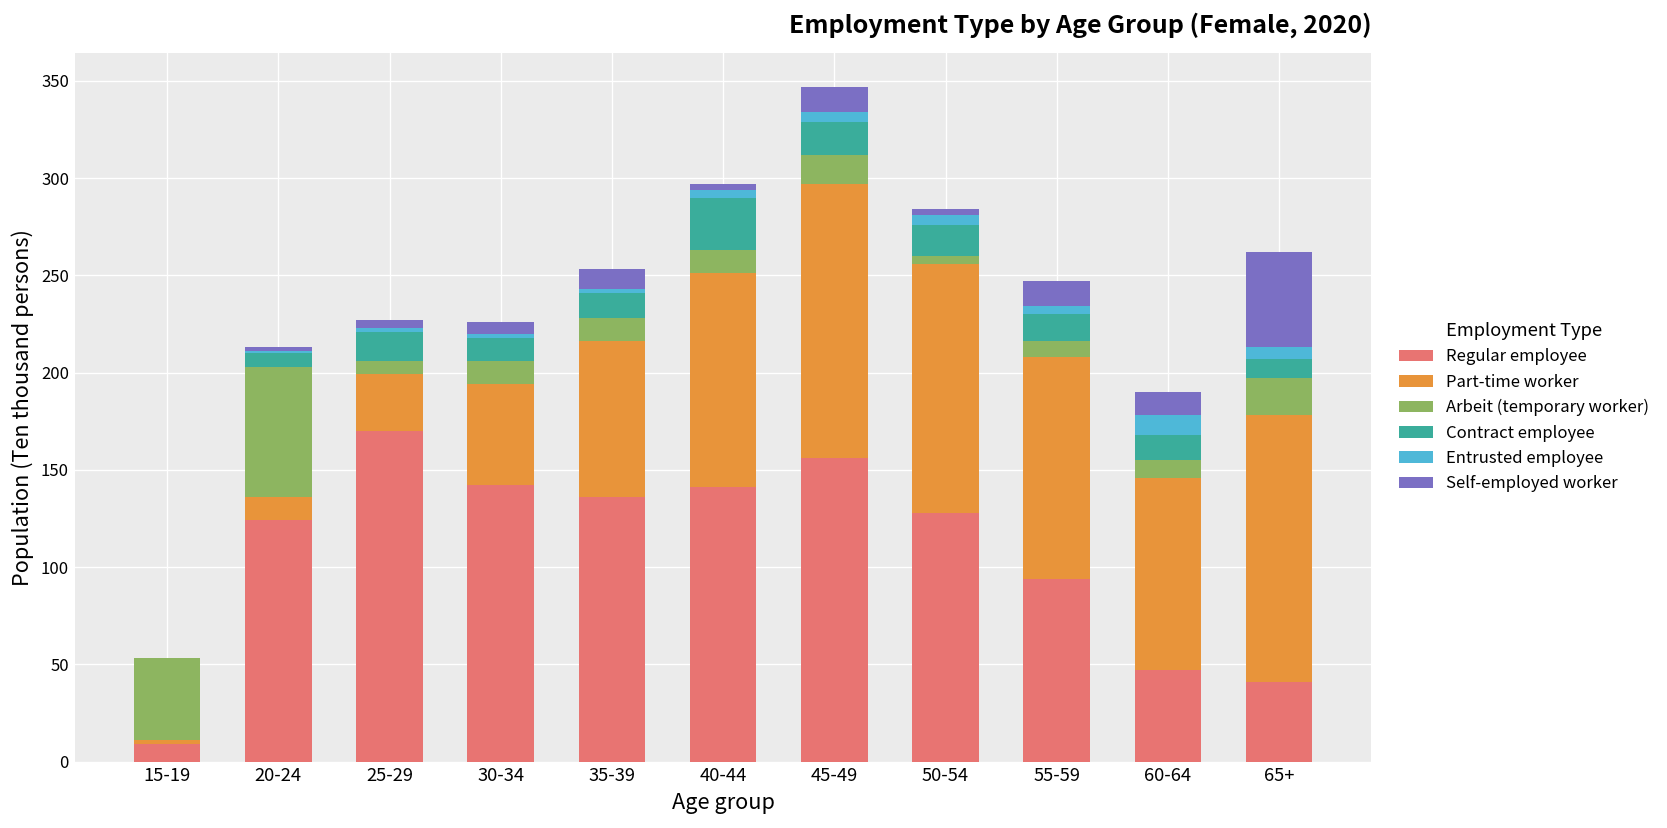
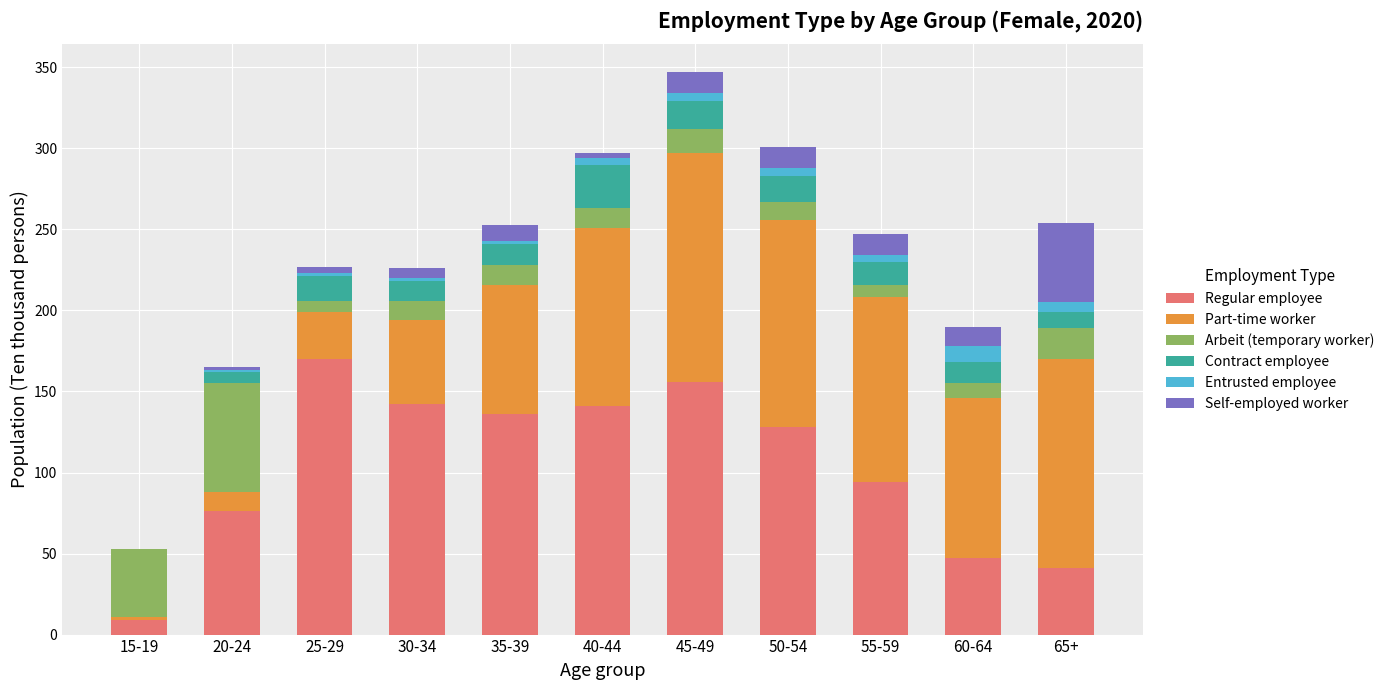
  {
    "Regular employee": {
      "15-19": 9,
-     "20-24": 124,
+     "20-24": 76,
      "25-29": 170,
      "30-34": 142,
      "35-39": 136,
      "40-44": 141,
      "45-49": 156,
      "50-54": 128,
      "55-59": 94,
      "60-64": 47,
      "65+": 41
    },
    "Part-time worker": {
      "15-19": 2,
      "20-24": 12,
      "25-29": 29,
      "30-34": 52,
      "35-39": 80,
      "40-44": 110,
      "45-49": 141,
      "50-54": 128,
      "55-59": 114,
      "60-64": 99,
-     "65+": 137
+     "65+": 129
    },
    "Arbeit (temporary worker)": {
      "15-19": 42,
      "20-24": 67,
      "25-29": 7,
      "30-34": 12,
      "35-39": 12,
      "40-44": 12,
      "45-49": 15,
-     "50-54": 4,
+     "50-54": 11,
      "55-59": 8,
      "60-64": 9,
      "65+": 19
    },
    "Contract employee": {
      "15-19": 0,
      "20-24": 7,
      "25-29": 15,
      "30-34": 12,
      "35-39": 13,
      "40-44": 27,
      "45-49": 17,
      "50-54": 16,
      "55-59": 14,
      "60-64": 13,
      "65+": 10
    },
    "Entrusted employee": {
      "15-19": 0,
      "25-29": 2,
      "30-34": 2,
      "35-39": 2,
      "40-44": 4,
      "45-49": 5,
      "50-54": 5,
      "55-59": 4,
      "60-64": 10,
      "65+": 6
    },
    "Self-employed worker": {
      "15-19": 0,
      "20-24": 2,
      "25-29": 4,
      "30-34": 6,
      "35-39": 10,
      "40-44": 3,
      "45-49": 13,
-     "50-54": 3,
+     "50-54": 13,
      "55-59": 13,
      "60-64": 12,
      "65+": 49
    }
  }
